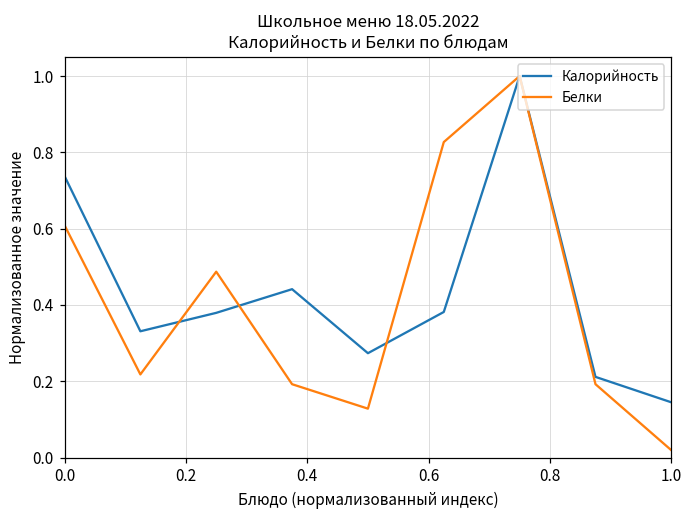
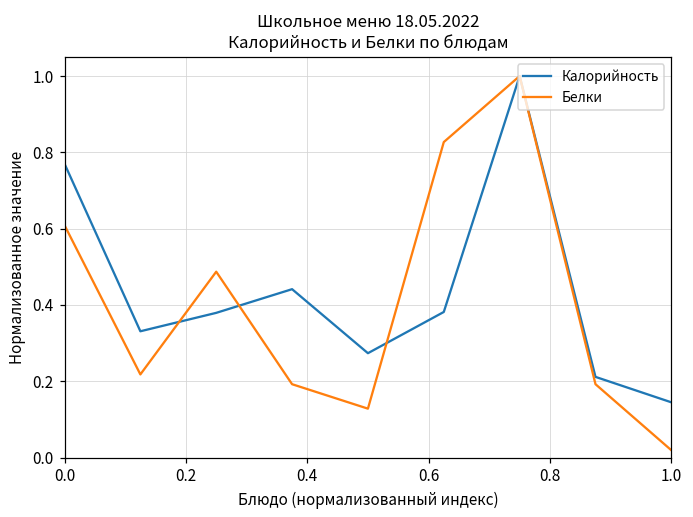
  {
    "Калорийность": {
-     "0.0": 0.74,
+     "0.0": 0.77,
      "1.0": 0.14
    },
    "Белки": {
      "0.0": 0.61,
      "1.0": 0.02
    }
  }
